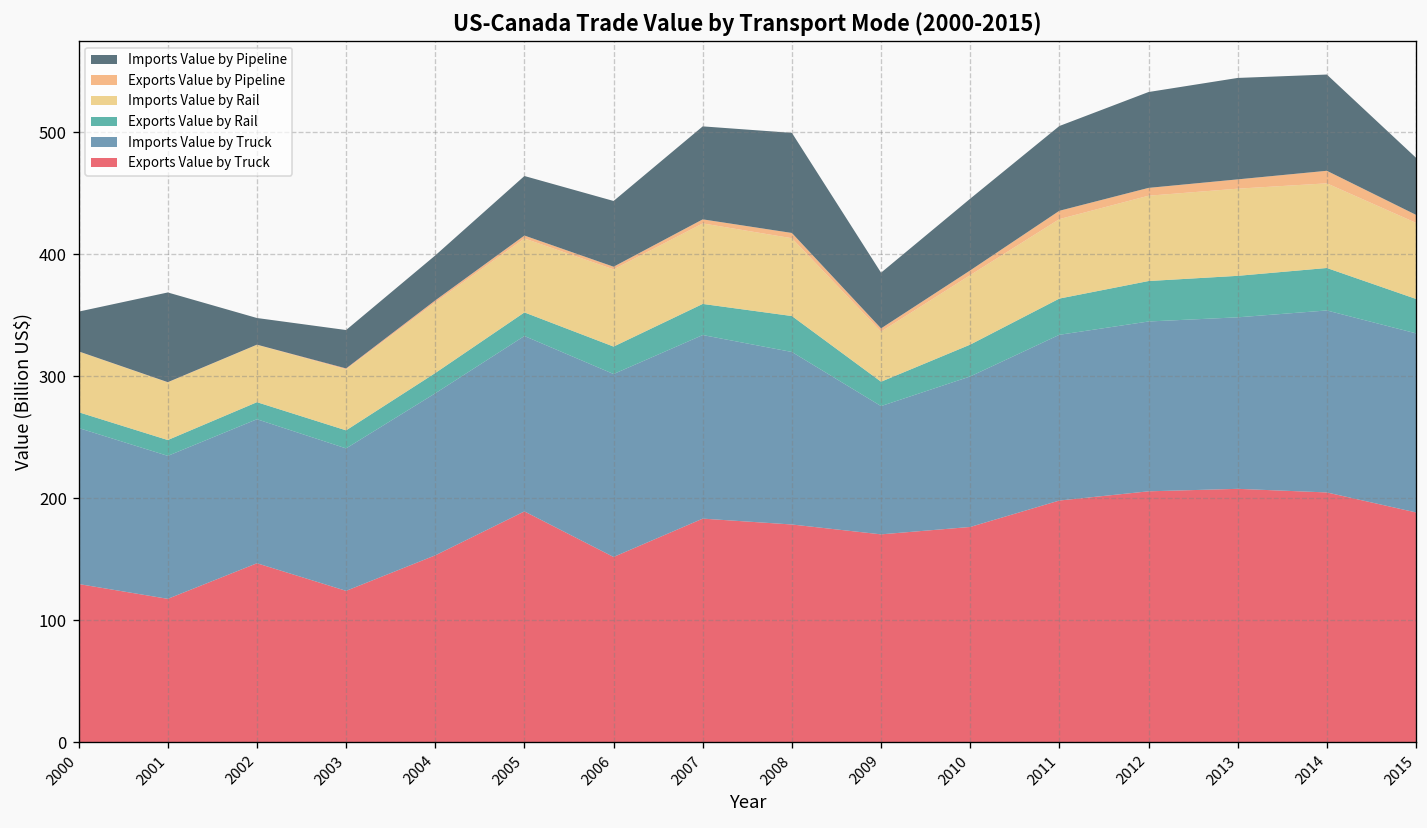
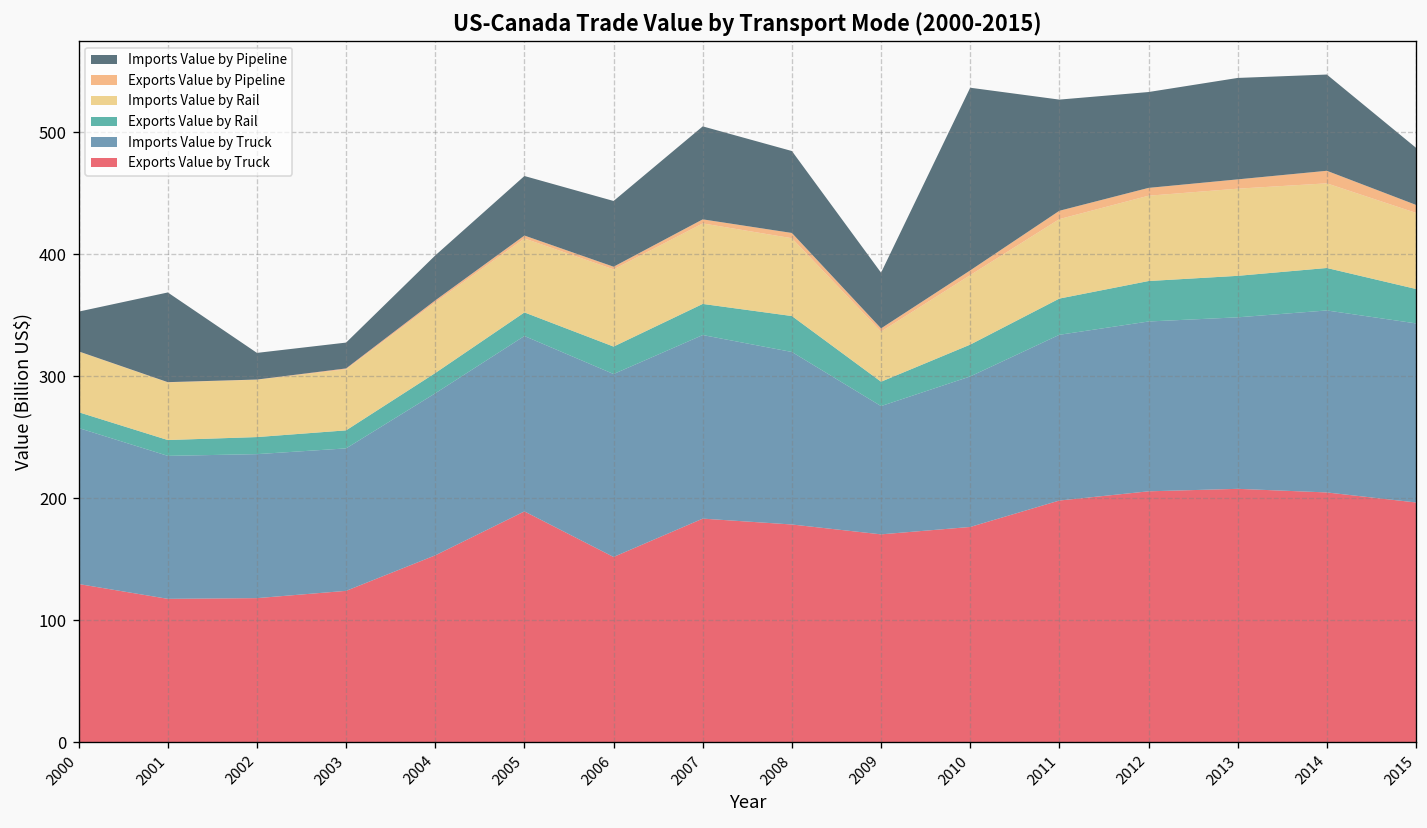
  {
    "Exports Value by Truck": {
      "2000": 130,
      "2001": 118,
-     "2002": 147,
+     "2002": 118,
      "2003": 124,
      "2004": 153,
      "2005": 189,
      "2006": 152,
      "2007": 183,
      "2008": 179,
      "2009": 171,
      "2010": 177,
      "2011": 198,
      "2012": 206,
      "2013": 208,
      "2014": 205,
-     "2015": 188
+     "2015": 197
    },
    "Imports Value by Pipeline": {
      "2000": 33,
      "2001": 73,
      "2002": 22,
-     "2003": 31,
+     "2003": 21,
      "2004": 37,
      "2005": 49,
      "2006": 54,
      "2007": 76,
-     "2008": 82,
+     "2008": 67,
      "2009": 46,
-     "2010": 59,
-     "2011": 69,
+     "2010": 150,
+     "2011": 91,
      "2012": 79,
      "2013": 83,
      "2014": 79,
      "2015": 47
    }
  }
